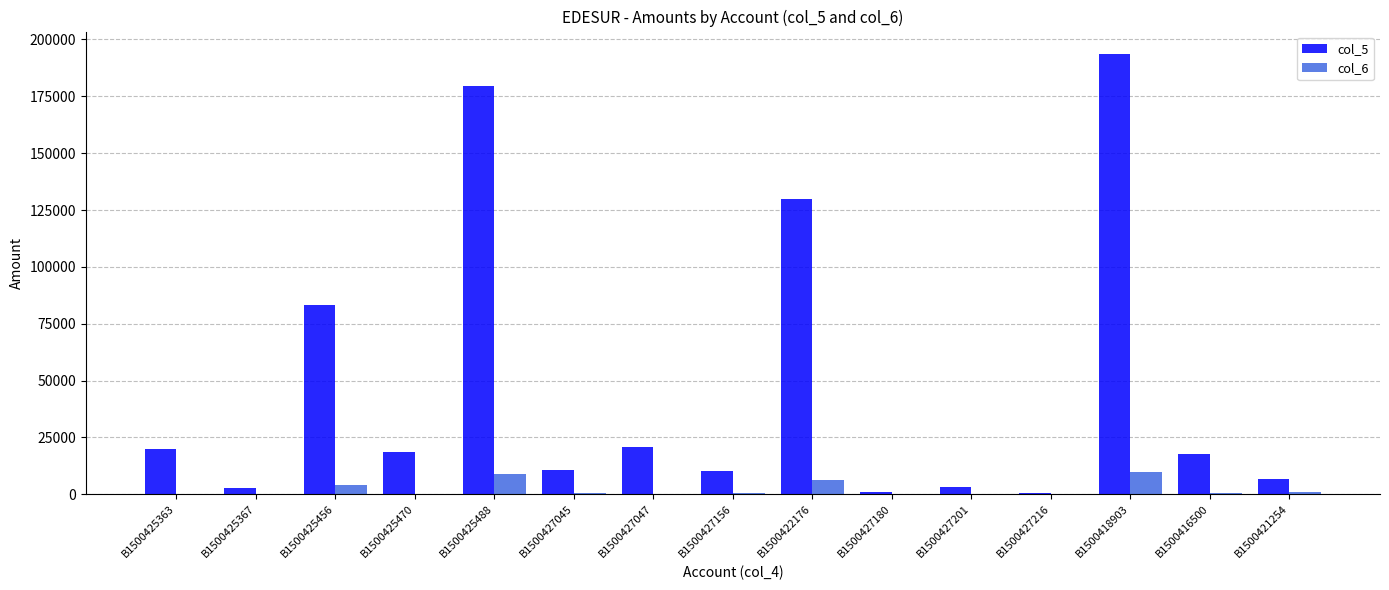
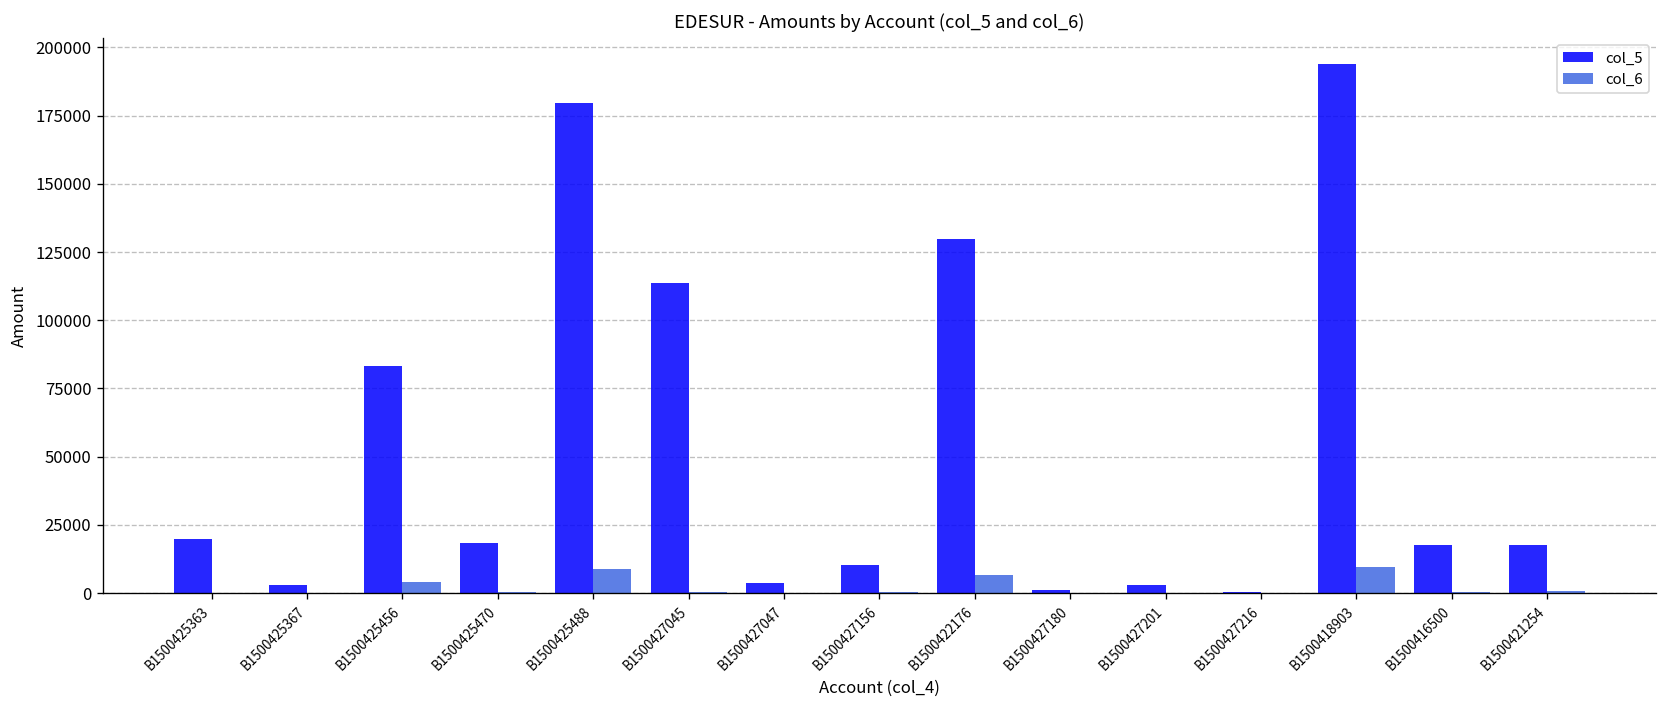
  {
    "col_5": {
      "B1500425363": 20000,
      "B1500425367": 3000,
      "B1500425456": 83000,
      "B1500425470": 19000,
      "B1500425488": 180000,
-     "B1500427045": 11000,
-     "B1500427047": 21000,
+     "B1500427045": 114000,
+     "B1500427047": 4000,
      "B1500427156": 10000,
      "B1500422176": 130000,
      "B1500427180": 1000,
      "B1500427201": 3000,
      "B1500418903": 194000,
      "B1500416500": 18000,
-     "B1500421254": 7000
+     "B1500421254": 18000
    },
    "col_6": {
      "B1500425456": 4000,
      "B1500425488": 9000,
      "B1500422176": 6000,
      "B1500418903": 10000
    }
  }
